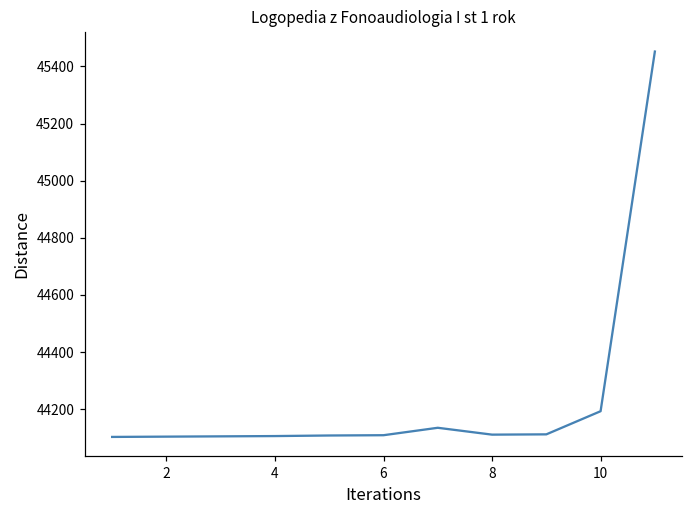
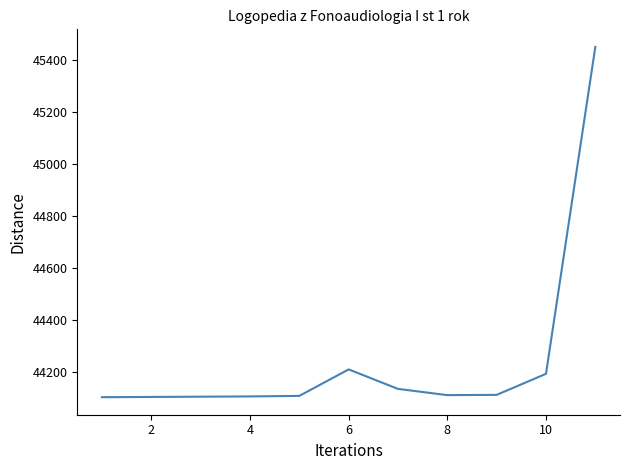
  {
    "2": 44100,
    "4": 44110,
-   "6": 44110,
+   "6": 44210,
    "8": 44110,
    "10": 44190
  }
